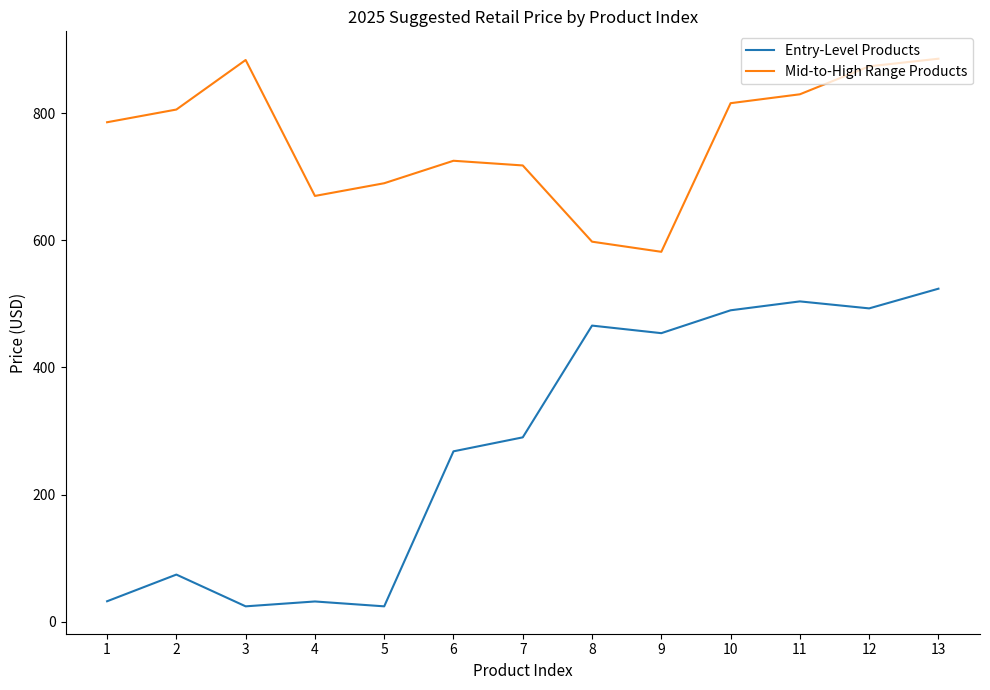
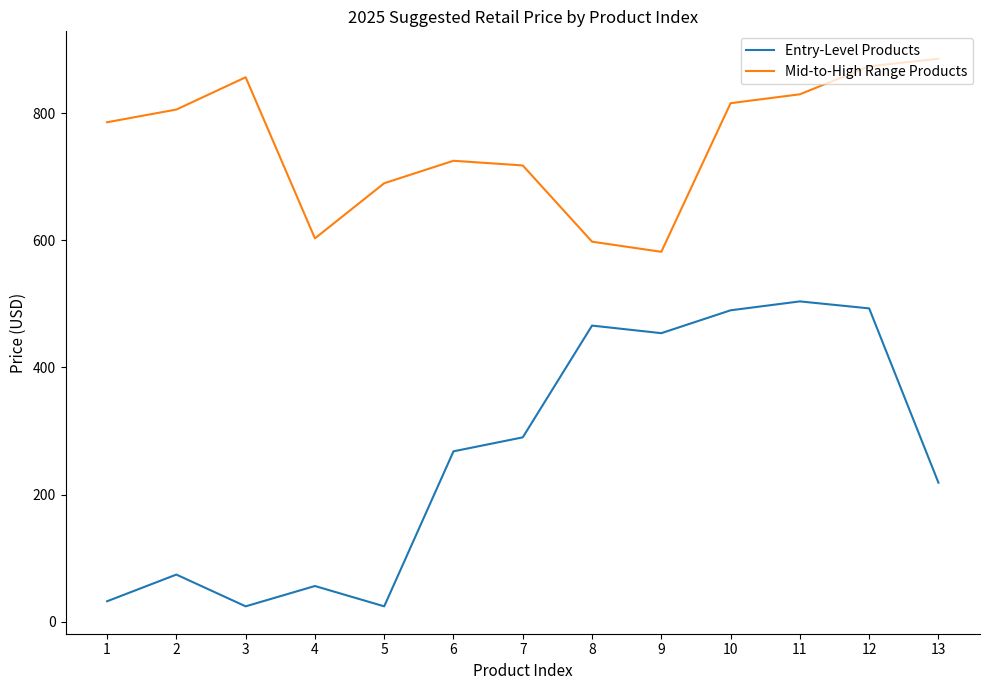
  {
    "Entry-Level Products": {
      "1": 30,
      "2": 70,
      "3": 20,
-     "4": 30,
+     "4": 60,
      "5": 20,
      "6": 270,
      "7": 290,
      "8": 470,
      "9": 450,
      "10": 490,
      "11": 500,
      "12": 490,
-     "13": 520
+     "13": 220
    },
    "Mid-to-High Range Products": {
      "1": 790,
      "2": 810,
-     "3": 880,
-     "4": 670,
+     "3": 860,
+     "4": 600,
      "5": 690,
      "6": 730,
      "7": 720,
      "8": 600,
      "9": 580,
      "10": 820,
      "11": 830
    }
  }
